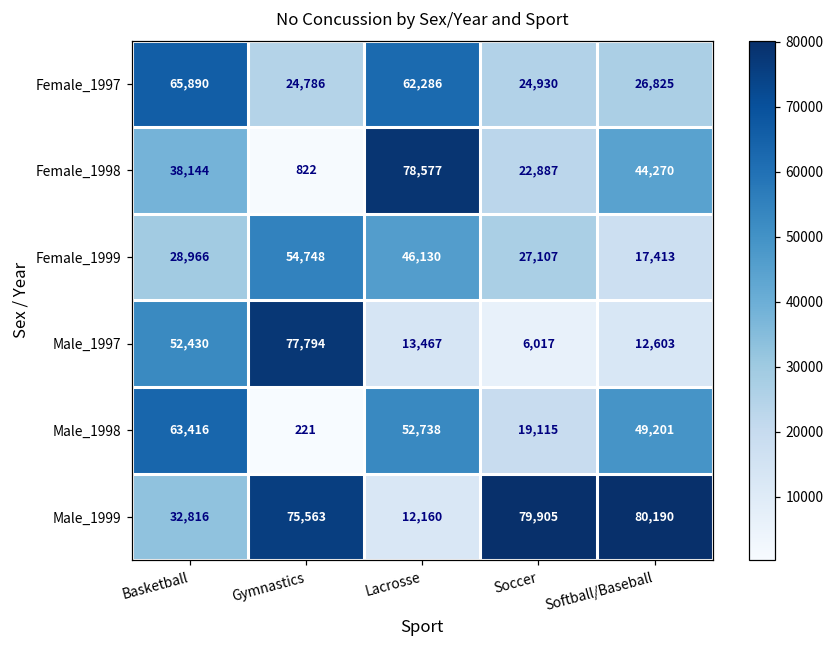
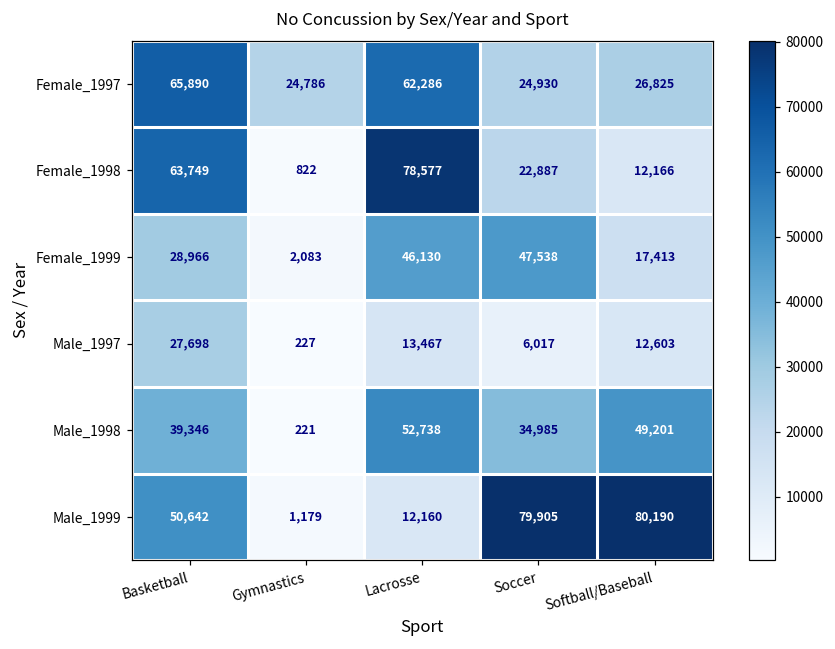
  {
    "Female_1997": {
      "Basketball": "65,890",
      "Gymnastics": "24,786",
      "Lacrosse": "62,286",
      "Soccer": "24,930",
      "Softball/Baseball": "26,825"
    },
    "Female_1998": {
-     "Basketball": "38,144",
+     "Basketball": "63,749",
      "Gymnastics": "822",
      "Lacrosse": "78,577",
      "Soccer": "22,887",
-     "Softball/Baseball": "44,270"
+     "Softball/Baseball": "12,166"
    },
    "Female_1999": {
      "Basketball": "28,966",
-     "Gymnastics": "54,748",
+     "Gymnastics": "2,083",
      "Lacrosse": "46,130",
-     "Soccer": "27,107",
+     "Soccer": "47,538",
      "Softball/Baseball": "17,413"
    },
    "Male_1997": {
-     "Basketball": "52,430",
-     "Gymnastics": "77,794",
+     "Basketball": "27,698",
+     "Gymnastics": "227",
      "Lacrosse": "13,467",
      "Soccer": "6,017",
      "Softball/Baseball": "12,603"
    },
    "Male_1998": {
-     "Basketball": "63,416",
+     "Basketball": "39,346",
      "Gymnastics": "221",
      "Lacrosse": "52,738",
-     "Soccer": "19,115",
+     "Soccer": "34,985",
      "Softball/Baseball": "49,201"
    },
    "Male_1999": {
-     "Basketball": "32,816",
-     "Gymnastics": "75,563",
+     "Basketball": "50,642",
+     "Gymnastics": "1,179",
      "Lacrosse": "12,160",
      "Soccer": "79,905",
      "Softball/Baseball": "80,190"
    }
  }
